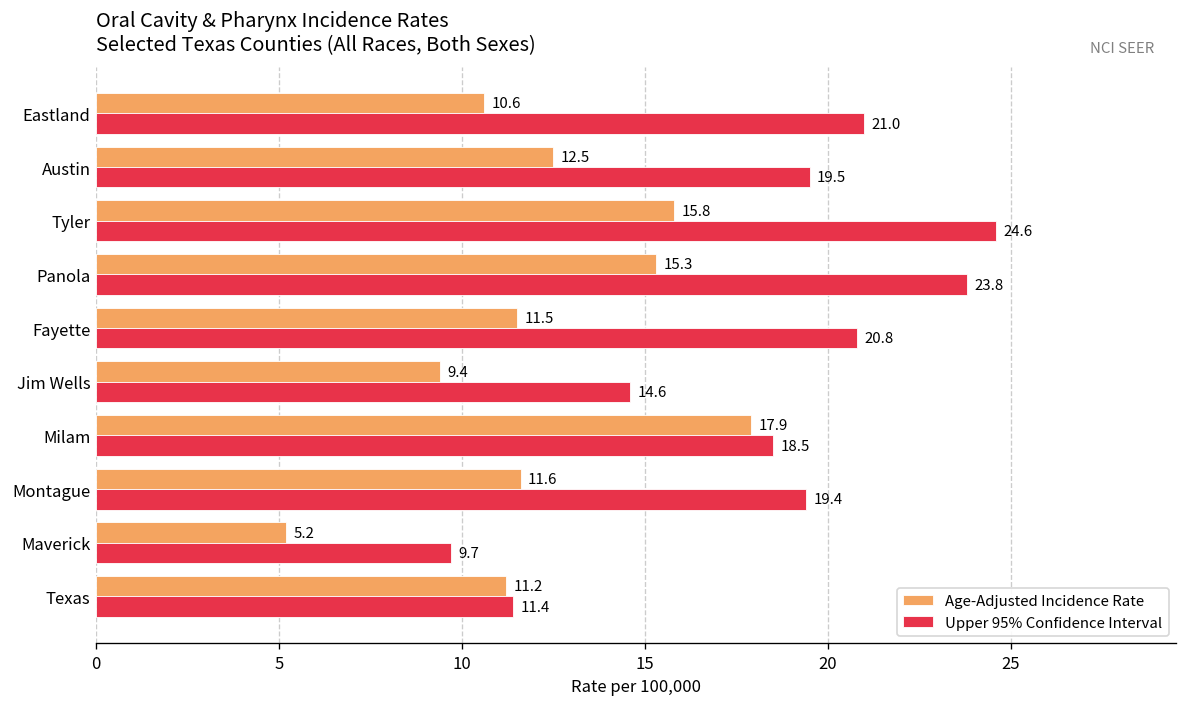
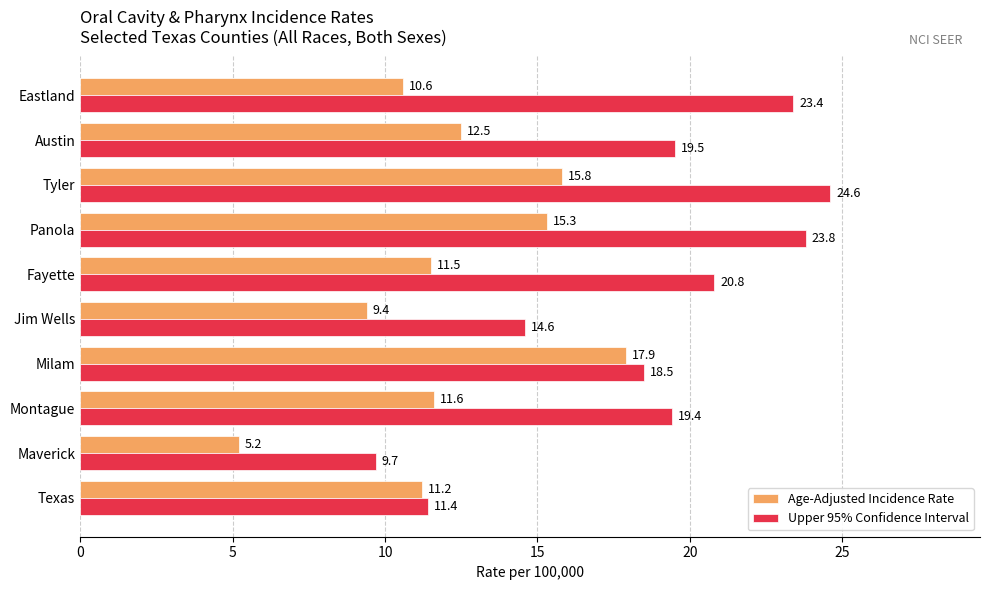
  {
    "Age-Adjusted Incidence Rate": {
      "Eastland": 10.6,
      "Austin": 12.5,
      "Tyler": 15.8,
      "Panola": 15.3,
      "Fayette": 11.5,
      "Jim Wells": 9.4,
      "Milam": 17.9,
      "Montague": 11.6,
      "Maverick": 5.2,
      "Texas": 11.2
    },
    "Upper 95% Confidence Interval": {
-     "Eastland": 21.0,
+     "Eastland": 23.4,
      "Austin": 19.5,
      "Tyler": 24.6,
      "Panola": 23.8,
      "Fayette": 20.8,
      "Jim Wells": 14.6,
      "Milam": 18.5,
      "Montague": 19.4,
      "Maverick": 9.7,
      "Texas": 11.4
    }
  }
